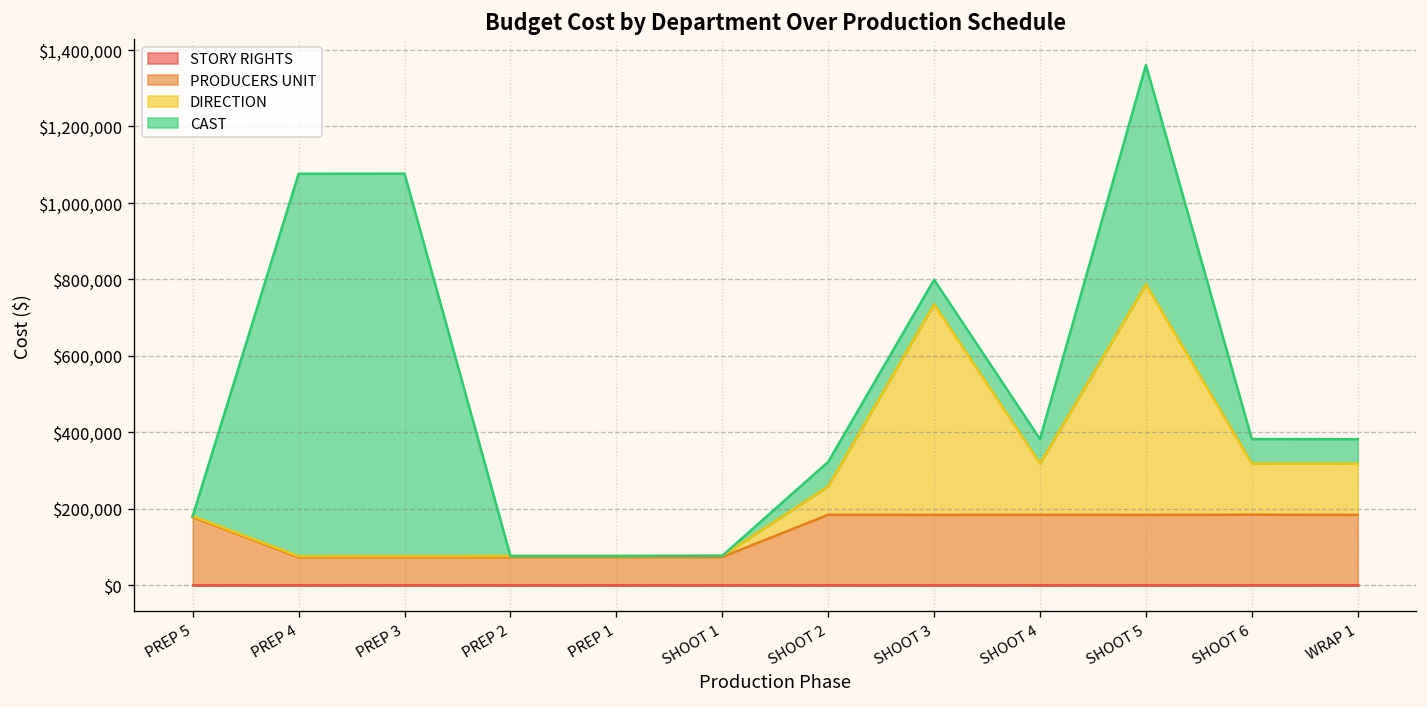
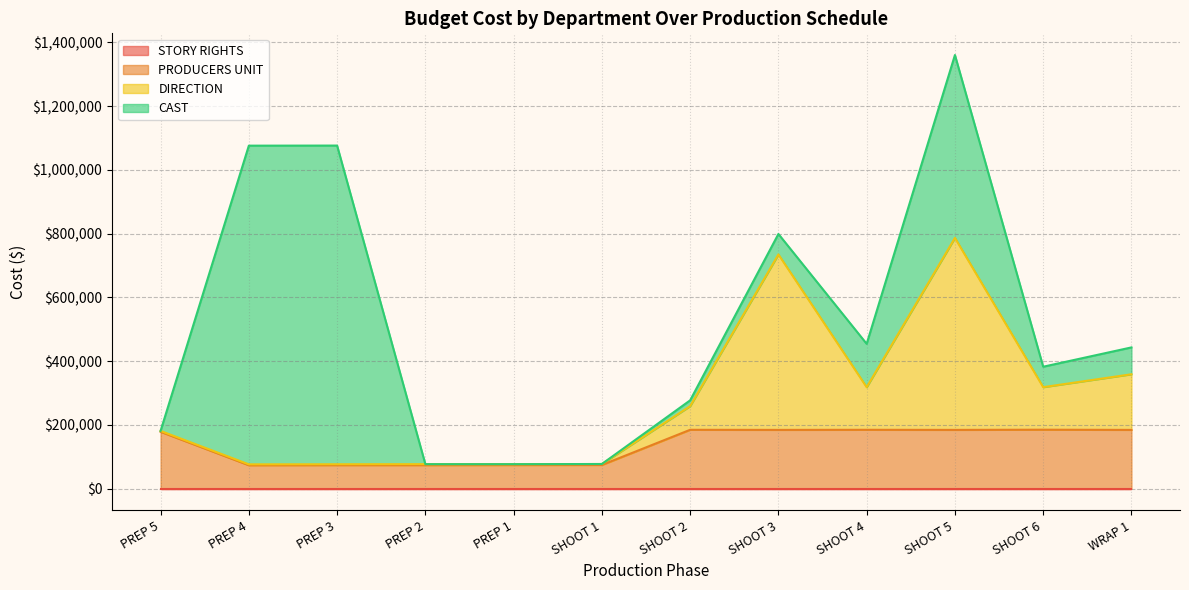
  {
    "DIRECTION": {
      "SHOOT 2": "$70,000",
      "SHOOT 3": "$550,000",
      "SHOOT 4": "$130,000",
      "SHOOT 5": "$600,000",
      "SHOOT 6": "$130,000",
-     "WRAP 1": "$130,000"
+     "WRAP 1": "$170,000"
    },
    "CAST": {
      "PREP 4": "$1,000,000",
      "PREP 3": "$1,000,000",
-     "SHOOT 2": "$60,000",
+     "SHOOT 2": "$20,000",
      "SHOOT 3": "$60,000",
-     "SHOOT 4": "$60,000",
+     "SHOOT 4": "$140,000",
      "SHOOT 5": "$570,000",
      "SHOOT 6": "$60,000",
-     "WRAP 1": "$60,000"
+     "WRAP 1": "$80,000"
    }
  }
